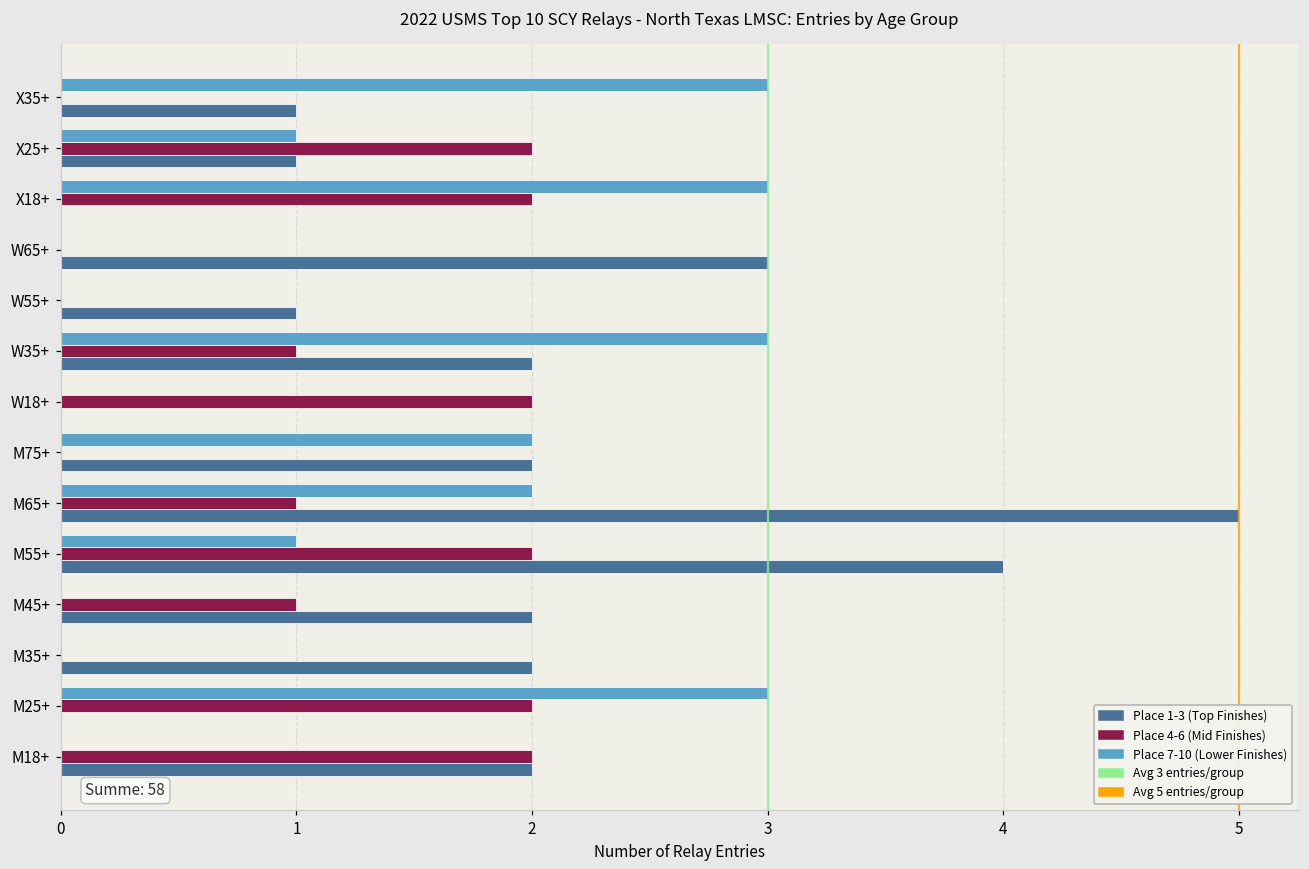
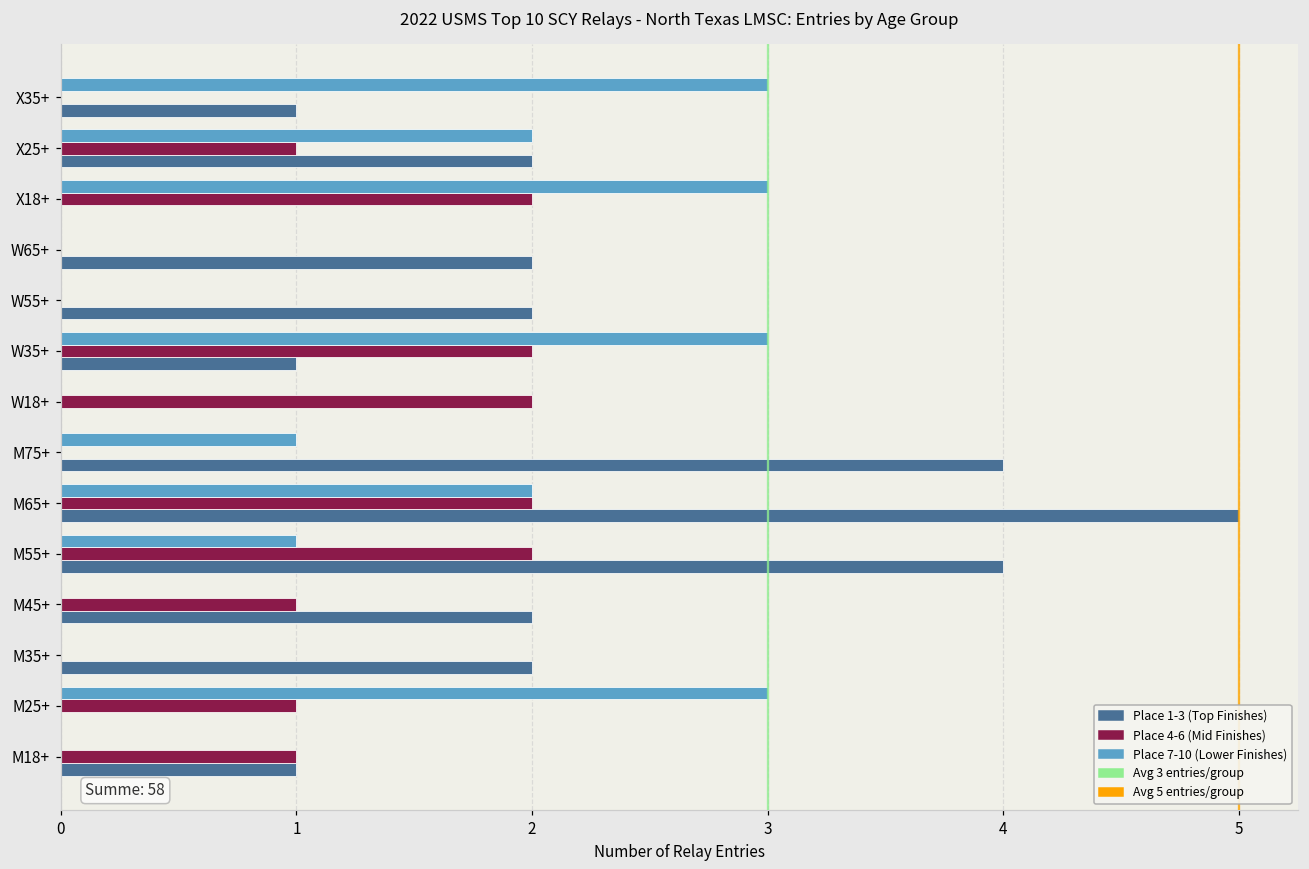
  {
    "Place 1-3 (Top Finishes)": {
      "X35+": 1,
-     "X25+": 1,
+     "X25+": 2,
      "X18+": 0,
-     "W65+": 3,
-     "W55+": 1,
-     "W35+": 2,
+     "W65+": 2,
+     "W55+": 2,
+     "W35+": 1,
      "W18+": 0,
-     "M75+": 2,
+     "M75+": 4,
      "M65+": 5,
      "M55+": 4,
      "M45+": 2,
      "M35+": 2,
      "M25+": 0,
-     "M18+": 2
+     "M18+": 1
    },
    "Place 4-6 (Mid Finishes)": {
      "X35+": 0,
-     "X25+": 2,
+     "X25+": 1,
      "X18+": 2,
      "W65+": 0,
      "W55+": 0,
-     "W35+": 1,
+     "W35+": 2,
      "W18+": 2,
      "M75+": 0,
-     "M65+": 1,
+     "M65+": 2,
      "M55+": 2,
      "M45+": 1,
      "M35+": 0,
-     "M25+": 2,
-     "M18+": 2
+     "M25+": 1,
+     "M18+": 1
    },
    "Place 7-10 (Lower Finishes)": {
      "X35+": 3,
-     "X25+": 1,
+     "X25+": 2,
      "X18+": 3,
      "W65+": 0,
      "W55+": 0,
      "W35+": 3,
      "W18+": 0,
-     "M75+": 2,
+     "M75+": 1,
      "M65+": 2,
      "M55+": 1,
      "M45+": 0,
      "M35+": 0,
      "M25+": 3,
      "M18+": 0
    }
  }
